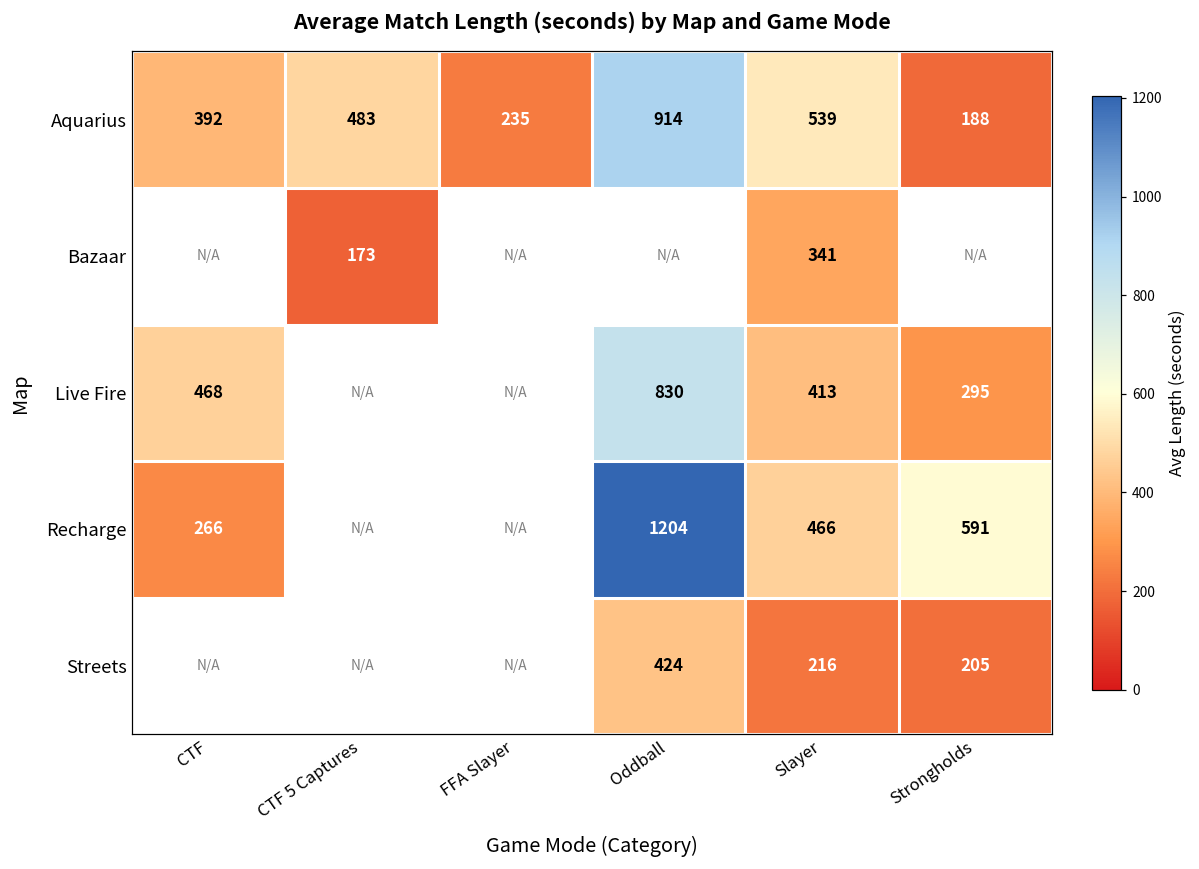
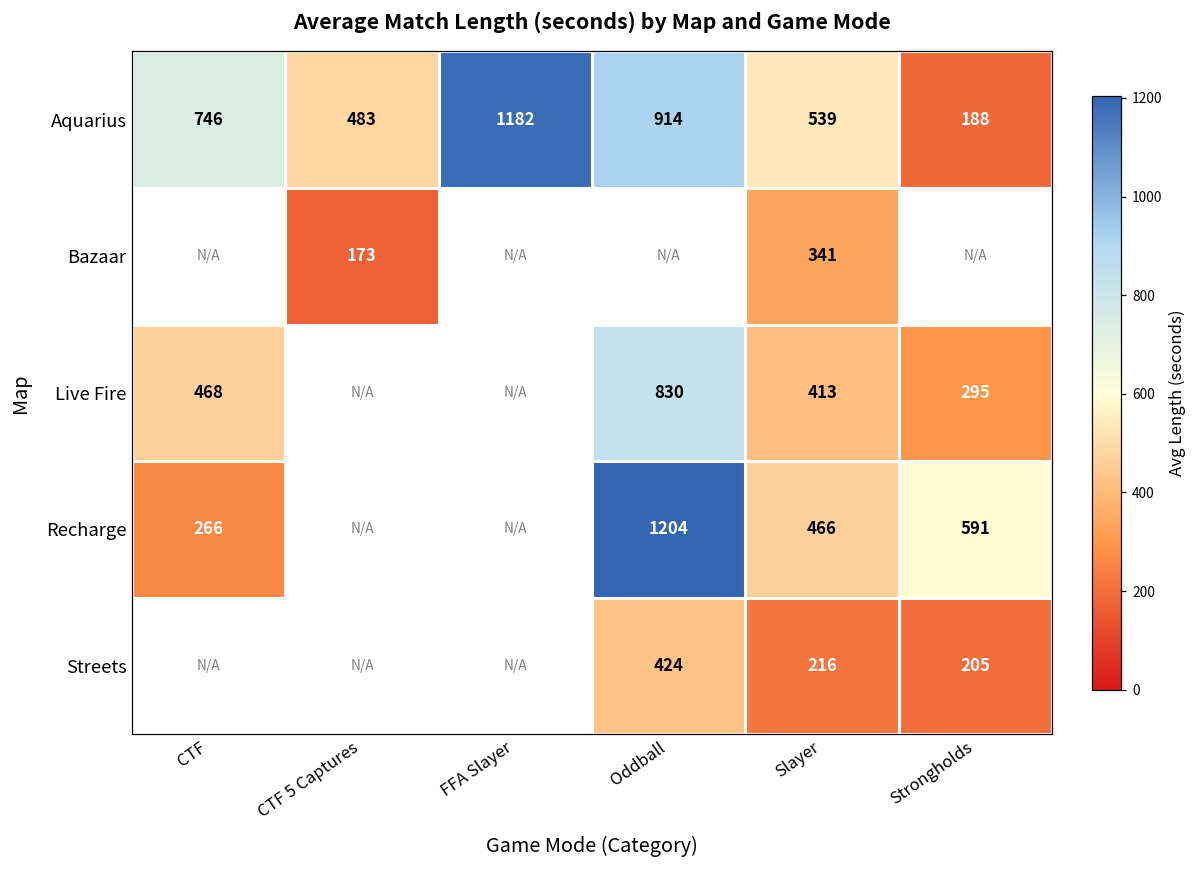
  {
    "Aquarius": {
-     "CTF": 392,
+     "CTF": 746,
      "CTF 5 Captures": 483,
-     "FFA Slayer": 235,
+     "FFA Slayer": 1182,
      "Oddball": 914,
      "Slayer": 539,
      "Strongholds": 188
    },
    "Bazaar": {
      "CTF 5 Captures": 173,
      "Slayer": 341
    },
    "Live Fire": {
      "CTF": 468,
      "Oddball": 830,
      "Slayer": 413,
      "Strongholds": 295
    },
    "Recharge": {
      "CTF": 266,
      "Oddball": 1204,
      "Slayer": 466,
      "Strongholds": 591
    },
    "Streets": {
      "Oddball": 424,
      "Slayer": 216,
      "Strongholds": 205
    }
  }
